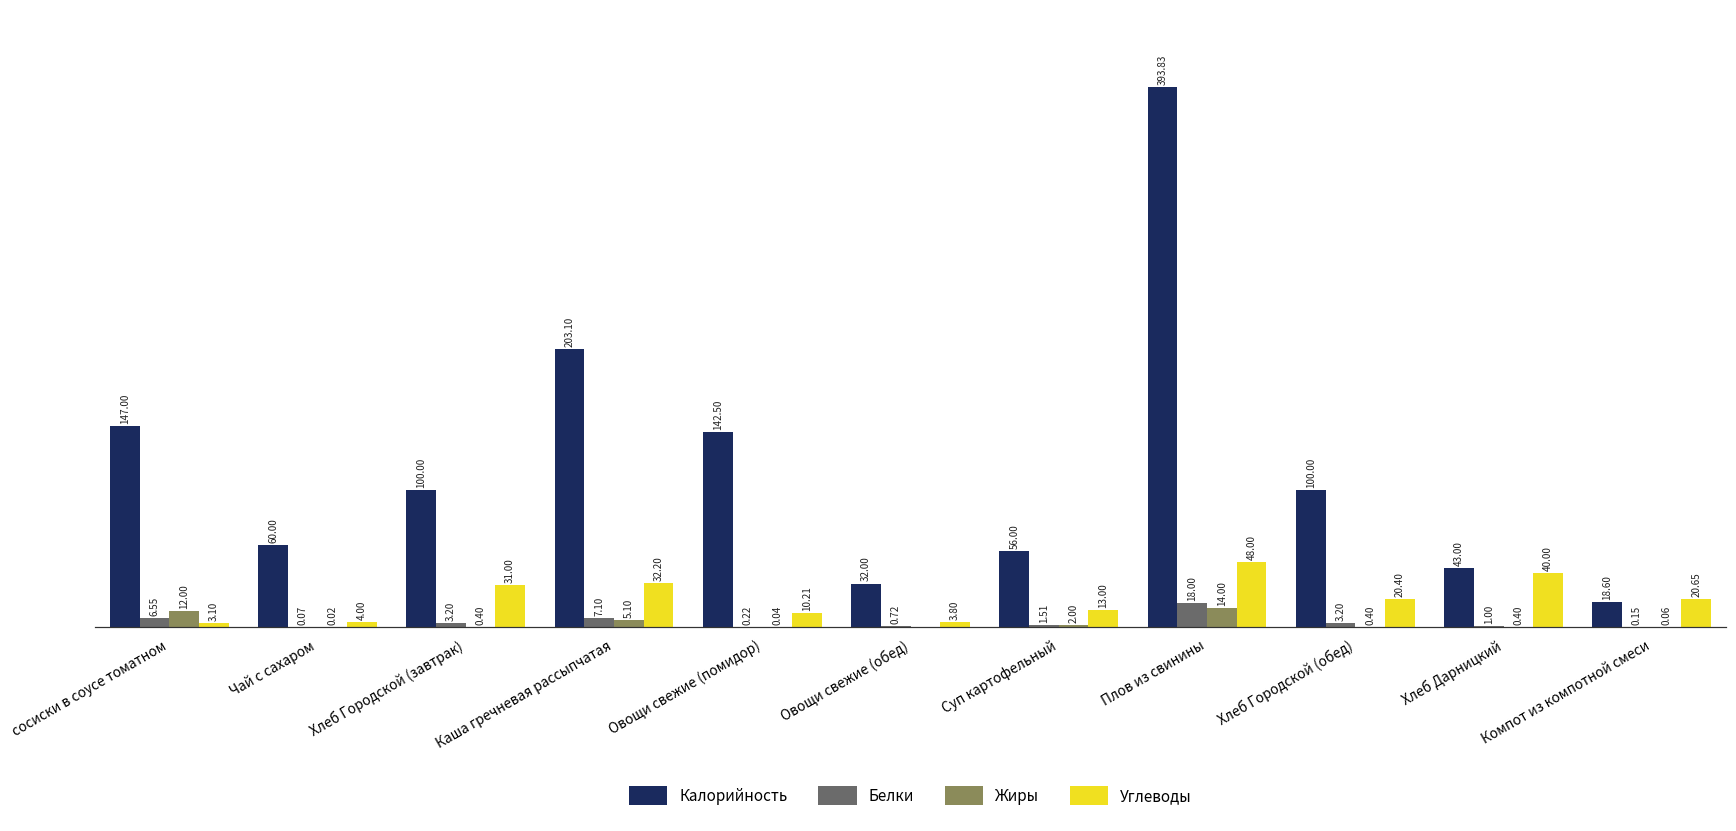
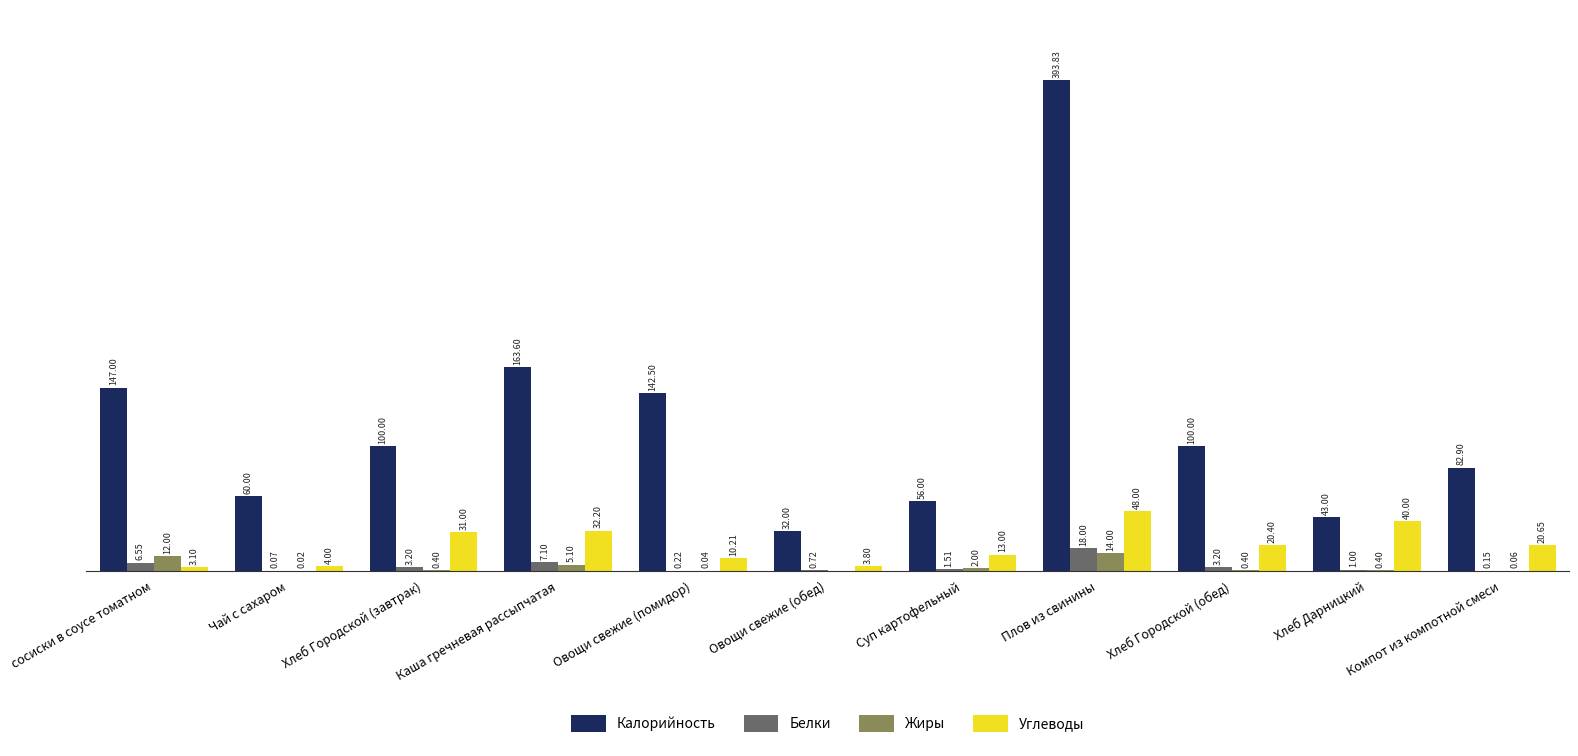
  {
    "Калорийность": {
      "сосиски в соусе томатном": 147.00,
      "Чай с сахаром": 60.00,
      "Хлеб Городской (завтрак)": 100.00,
-     "Каша гречневая рассыпчатая": 203.10,
+     "Каша гречневая рассыпчатая": 163.60,
      "Овощи свежие (помидор)": 142.50,
      "Овощи свежие (обед)": 32.00,
      "Суп картофельный": 56.00,
      "Плов из свинины": 393.83,
      "Хлеб Городской (обед)": 100.00,
      "Хлеб Дарницкий": 43.00,
-     "Компот из компотной смеси": 18.60
+     "Компот из компотной смеси": 82.90
    },
    "Углеводы": {
      "сосиски в соусе томатном": 3.10,
      "Чай с сахаром": 4.00,
      "Хлеб Городской (завтрак)": 31.00,
      "Каша гречневая рассыпчатая": 32.20,
      "Овощи свежие (помидор)": 10.21,
      "Овощи свежие (обед)": 3.80,
      "Суп картофельный": 13.00,
      "Плов из свинины": 48.00,
      "Хлеб Городской (обед)": 20.40,
      "Хлеб Дарницкий": 40.00,
      "Компот из компотной смеси": 20.65
    }
  }
